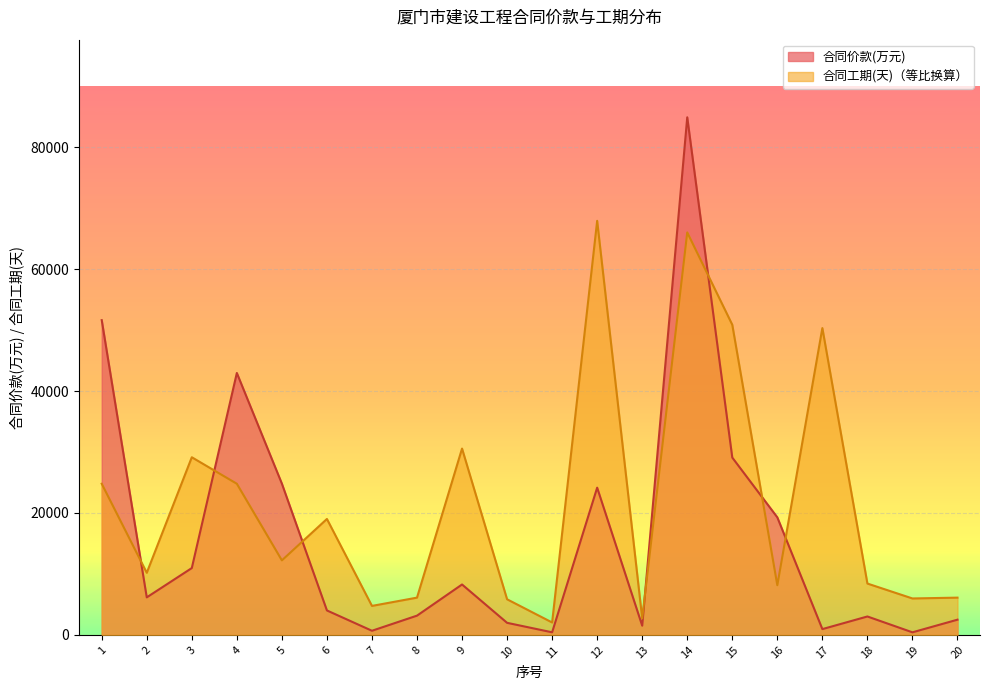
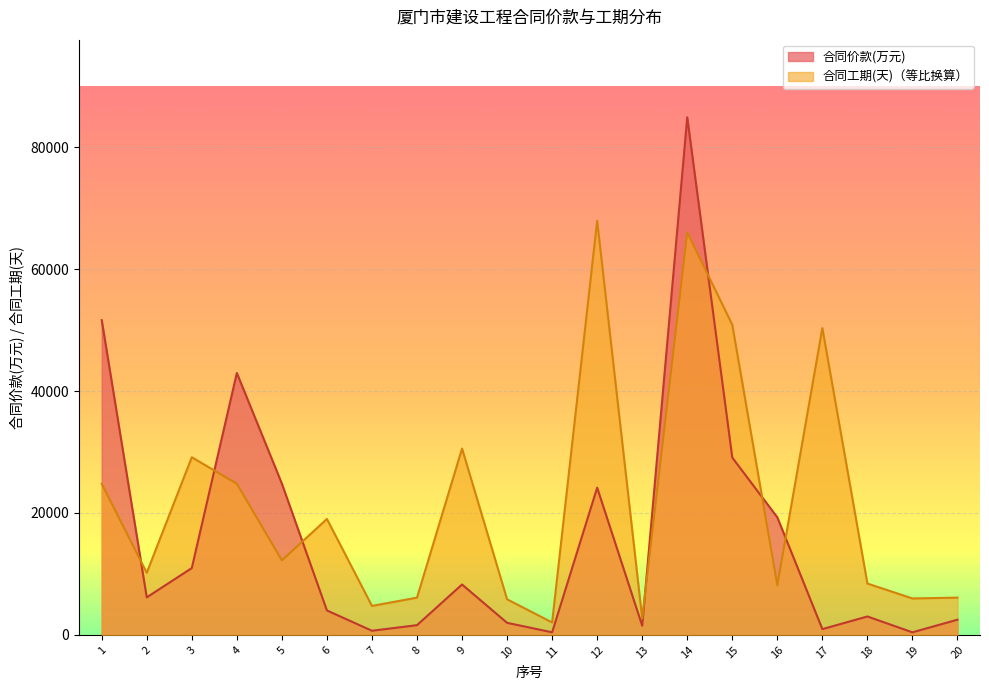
  {
    "合同价款(万元)": {
      "1": 52000,
      "2": 6000,
      "3": 11000,
      "4": 43000,
      "5": 25000,
      "6": 4000,
      "7": 1000,
-     "8": 3000,
+     "8": 2000,
      "9": 8000,
      "10": 2000,
      "11": 0,
      "12": 24000,
      "13": 2000,
      "14": 85000,
      "15": 29000,
      "16": 19000,
      "17": 1000,
      "18": 3000,
      "19": 0,
      "20": 2000
    },
    "合同工期(天)（等比换算）": {
      "1": 25000,
      "2": 10000,
      "3": 29000,
      "4": 25000,
      "5": 12000,
      "6": 19000,
      "7": 5000,
      "8": 6000,
      "9": 31000,
      "10": 6000,
      "11": 2000,
      "12": 68000,
      "13": 3000,
      "14": 66000,
      "15": 51000,
      "16": 8000,
      "17": 50000,
      "18": 8000,
      "19": 6000,
      "20": 6000
    }
  }
